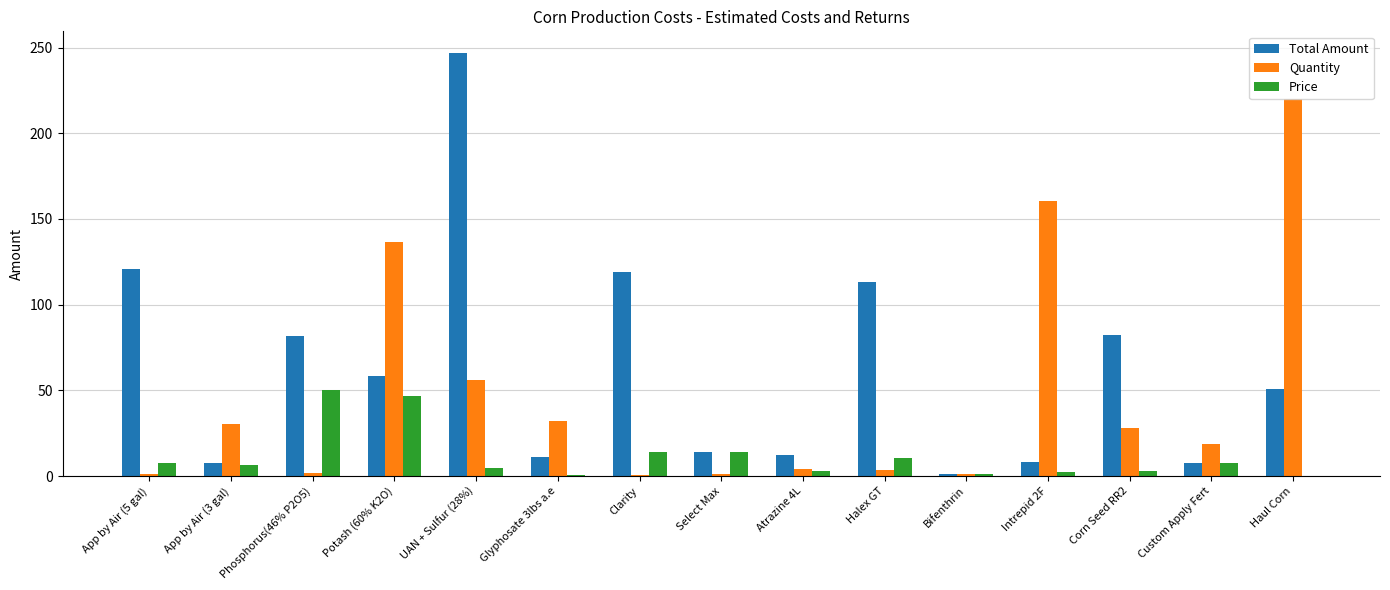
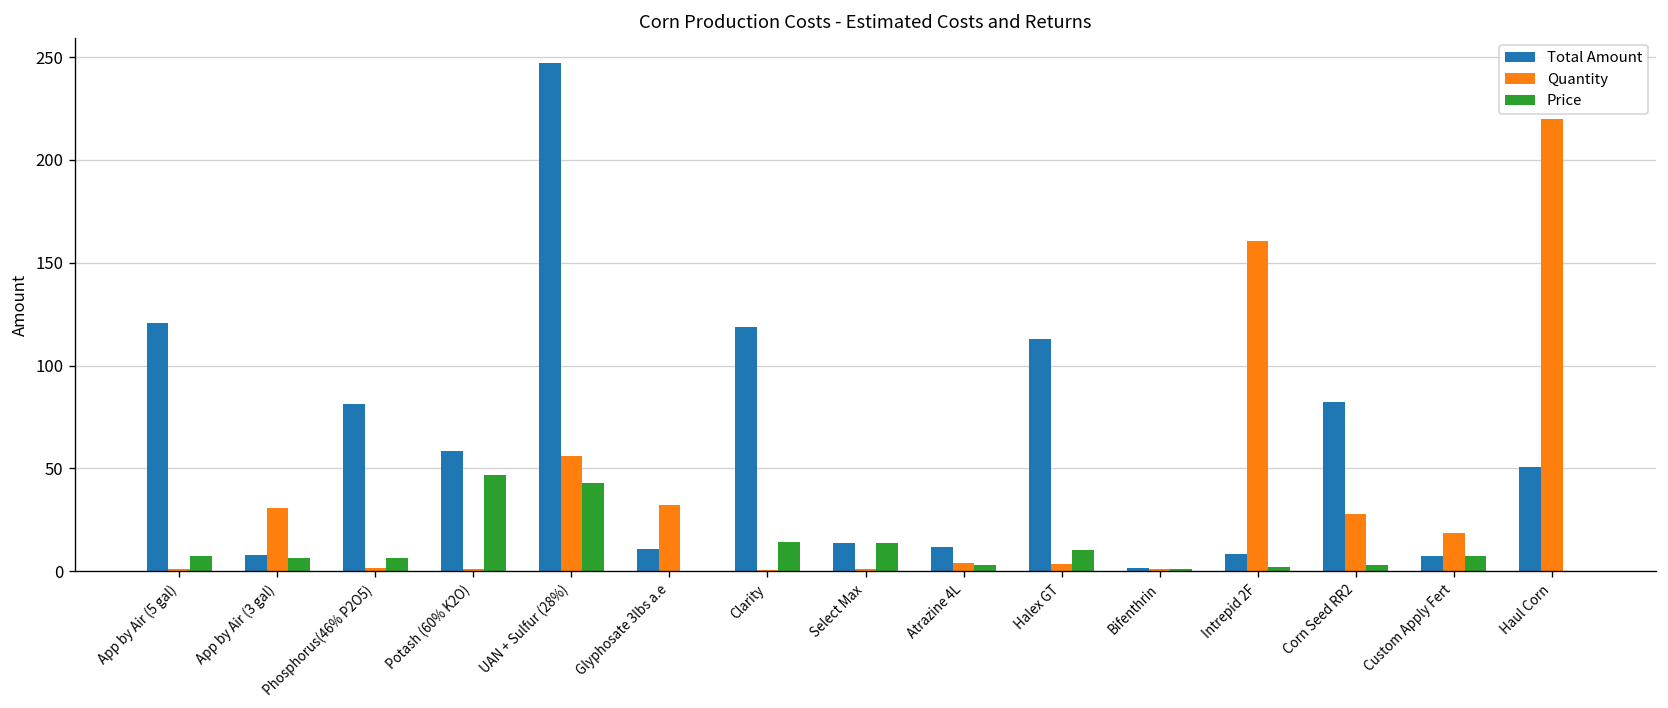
  {
    "Total Amount": {
      "App by Air (5 gal)": 121,
      "App by Air (3 gal)": 8,
      "Phosphorus(46% P2O5)": 82,
      "Potash (60% K2O)": 58,
      "UAN + Sulfur (28%)": 247,
      "Glyphosate 3lbs a.e": 11,
      "Clarity": 119,
      "Select Max": 14,
      "Atrazine 4L": 12,
      "Halex GT": 113,
      "Intrepid 2F": 8,
      "Corn Seed RR2": 82,
      "Custom Apply Fert": 8,
      "Haul Corn": 51
    },
    "Quantity": {
      "App by Air (3 gal)": 31,
      "Phosphorus(46% P2O5)": 2,
-     "Potash (60% K2O)": 136,
+     "Potash (60% K2O)": 1,
      "UAN + Sulfur (28%)": 56,
      "Glyphosate 3lbs a.e": 32,
      "Atrazine 4L": 4,
      "Halex GT": 4,
      "Intrepid 2F": 161,
      "Corn Seed RR2": 28,
      "Custom Apply Fert": 19
    },
    "Price": {
      "App by Air (5 gal)": 8,
      "App by Air (3 gal)": 6,
-     "Phosphorus(46% P2O5)": 50,
+     "Phosphorus(46% P2O5)": 7,
      "Potash (60% K2O)": 47,
-     "UAN + Sulfur (28%)": 4,
+     "UAN + Sulfur (28%)": 43,
      "Clarity": 14,
      "Select Max": 14,
      "Atrazine 4L": 3,
      "Halex GT": 11,
      "Intrepid 2F": 2,
      "Corn Seed RR2": 3,
      "Custom Apply Fert": 8
    }
  }
